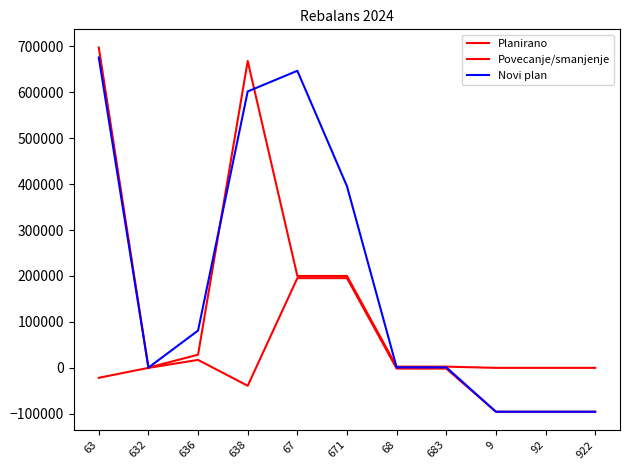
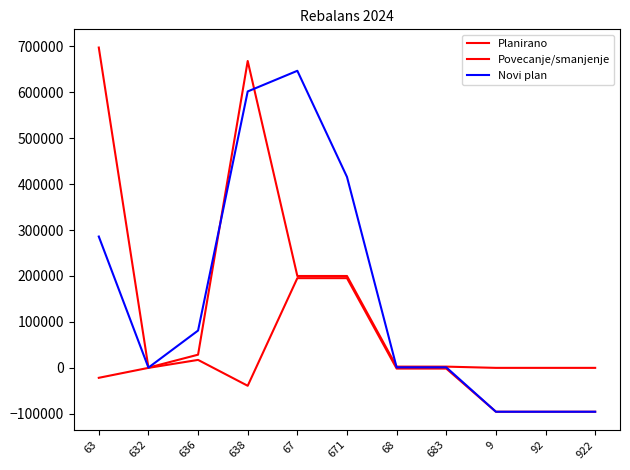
  {
    "Novi plan": {
-     "63": 680000,
+     "63": 290000,
      "636": 80000,
      "638": 600000,
      "67": 650000,
-     "671": 400000
+     "671": 420000
    }
  }
